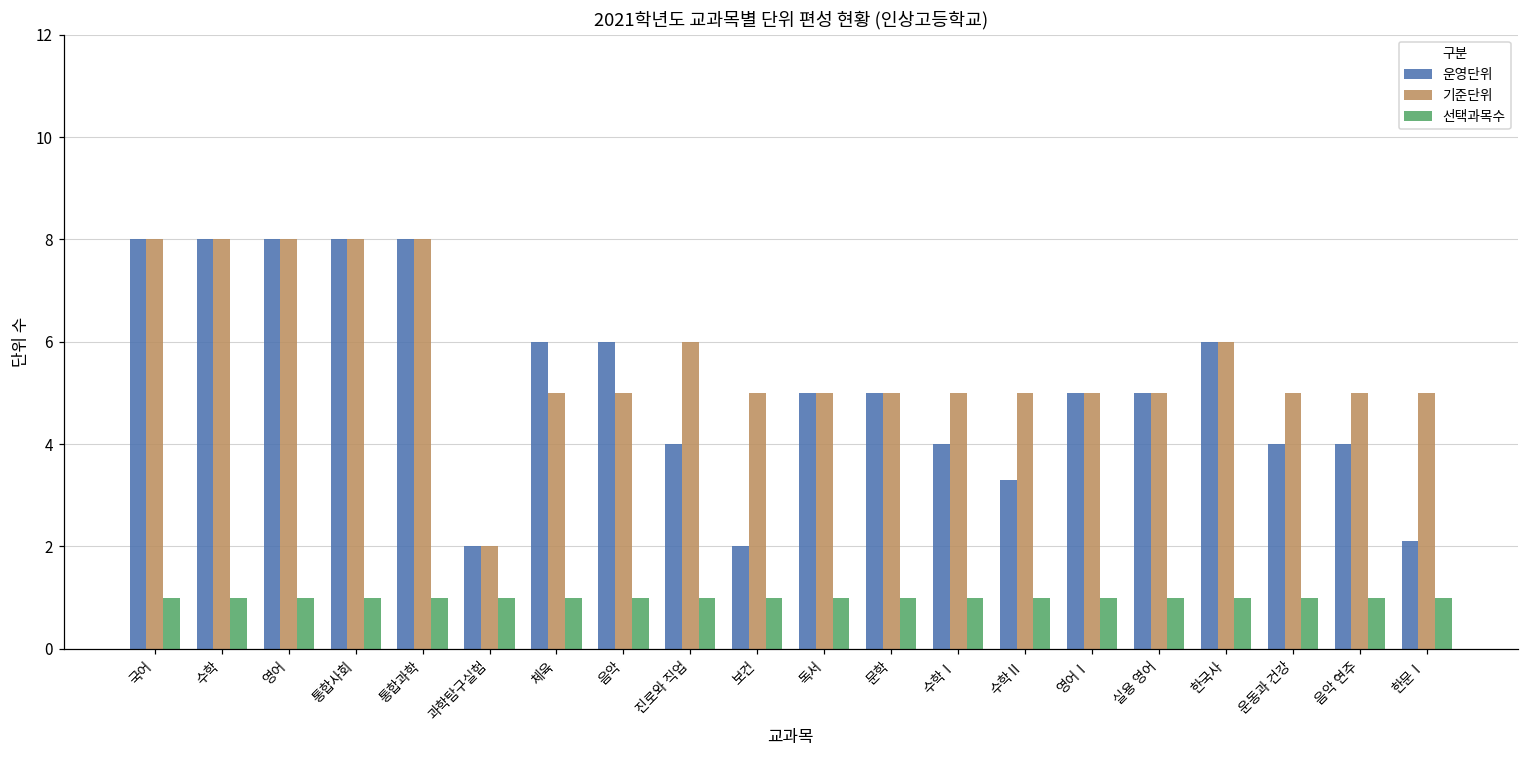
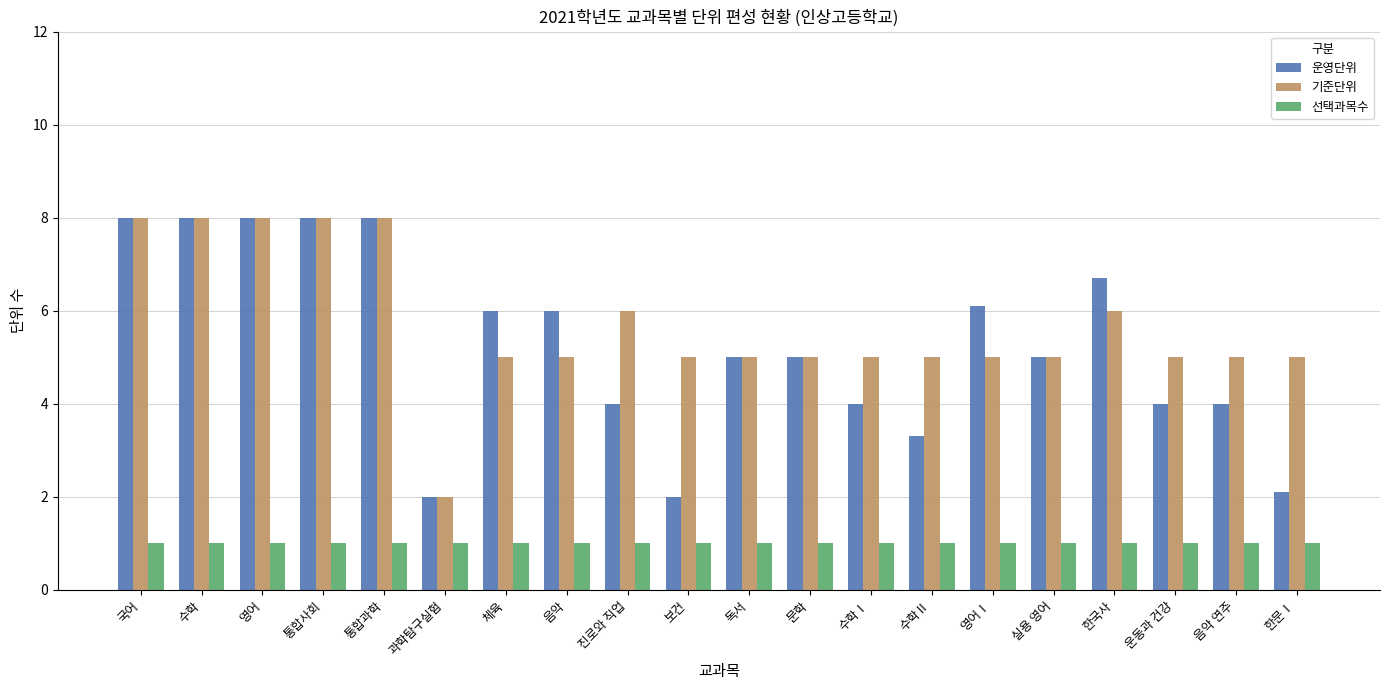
  {
    "운영단위": {
      "국어": 8.0,
      "수학": 8.0,
      "영어": 8.0,
      "통합사회": 8.0,
      "통합과학": 8.0,
      "과학탐구실험": 2.0,
      "체육": 6.0,
      "음악": 6.0,
      "진로와 직업": 4.0,
      "보건": 2.0,
      "독서": 5.0,
      "문학": 5.0,
      "수학Ⅰ": 4.0,
      "수학Ⅱ": 3.3,
-     "영어Ⅰ": 5.0,
+     "영어Ⅰ": 6.1,
      "실용 영어": 5.0,
-     "한국사": 6.0,
+     "한국사": 6.7,
      "운동과 건강": 4.0,
      "음악 연주": 4.0,
      "한문Ⅰ": 2.1
    },
    "기준단위": {
      "국어": 8.0,
      "수학": 8.0,
      "영어": 8.0,
      "통합사회": 8.0,
      "통합과학": 8.0,
      "과학탐구실험": 2.0,
      "체육": 5.0,
      "음악": 5.0,
      "진로와 직업": 6.0,
      "보건": 5.0,
      "독서": 5.0,
      "문학": 5.0,
      "수학Ⅰ": 5.0,
      "수학Ⅱ": 5.0,
      "영어Ⅰ": 5.0,
      "실용 영어": 5.0,
      "한국사": 6.0,
      "운동과 건강": 5.0,
      "음악 연주": 5.0,
      "한문Ⅰ": 5.0
    },
    "선택과목수": {
      "국어": 1.0,
      "수학": 1.0,
      "영어": 1.0,
      "통합사회": 1.0,
      "통합과학": 1.0,
      "과학탐구실험": 1.0,
      "체육": 1.0,
      "음악": 1.0,
      "진로와 직업": 1.0,
      "보건": 1.0,
      "독서": 1.0,
      "문학": 1.0,
      "수학Ⅰ": 1.0,
      "수학Ⅱ": 1.0,
      "영어Ⅰ": 1.0,
      "실용 영어": 1.0,
      "한국사": 1.0,
      "운동과 건강": 1.0,
      "음악 연주": 1.0,
      "한문Ⅰ": 1.0
    }
  }
